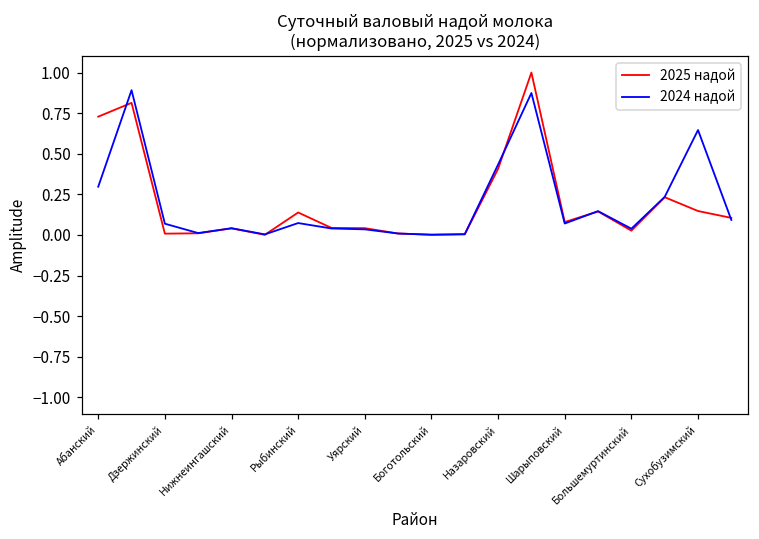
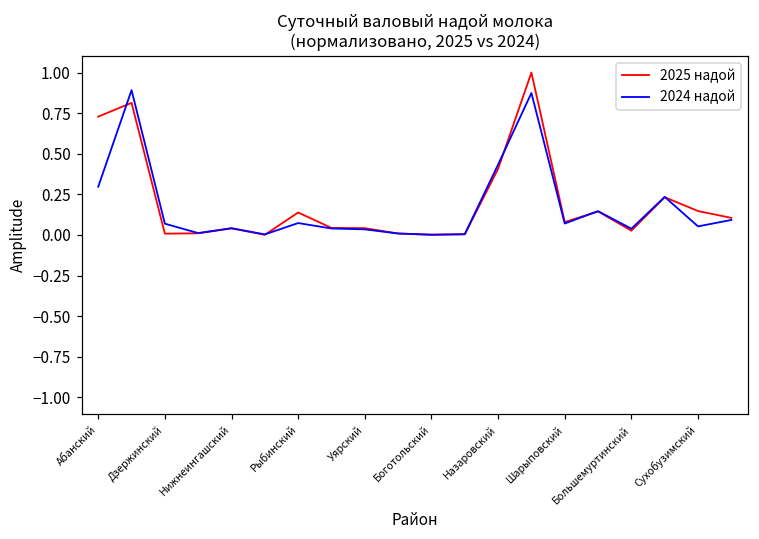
  {
    "2025 надой": {
      "Абанский": 0.73,
      "Дзержинский": 0.01,
      "Рыбинский": 0.14,
      "Назаровский": 0.41,
      "Сухобузимский": 0.15
    },
    "2024 надой": {
      "Абанский": 0.30,
      "Дзержинский": 0.07,
      "Рыбинский": 0.07,
      "Назаровский": 0.43,
-     "Сухобузимский": 0.65
+     "Сухобузимский": 0.05
    }
  }
